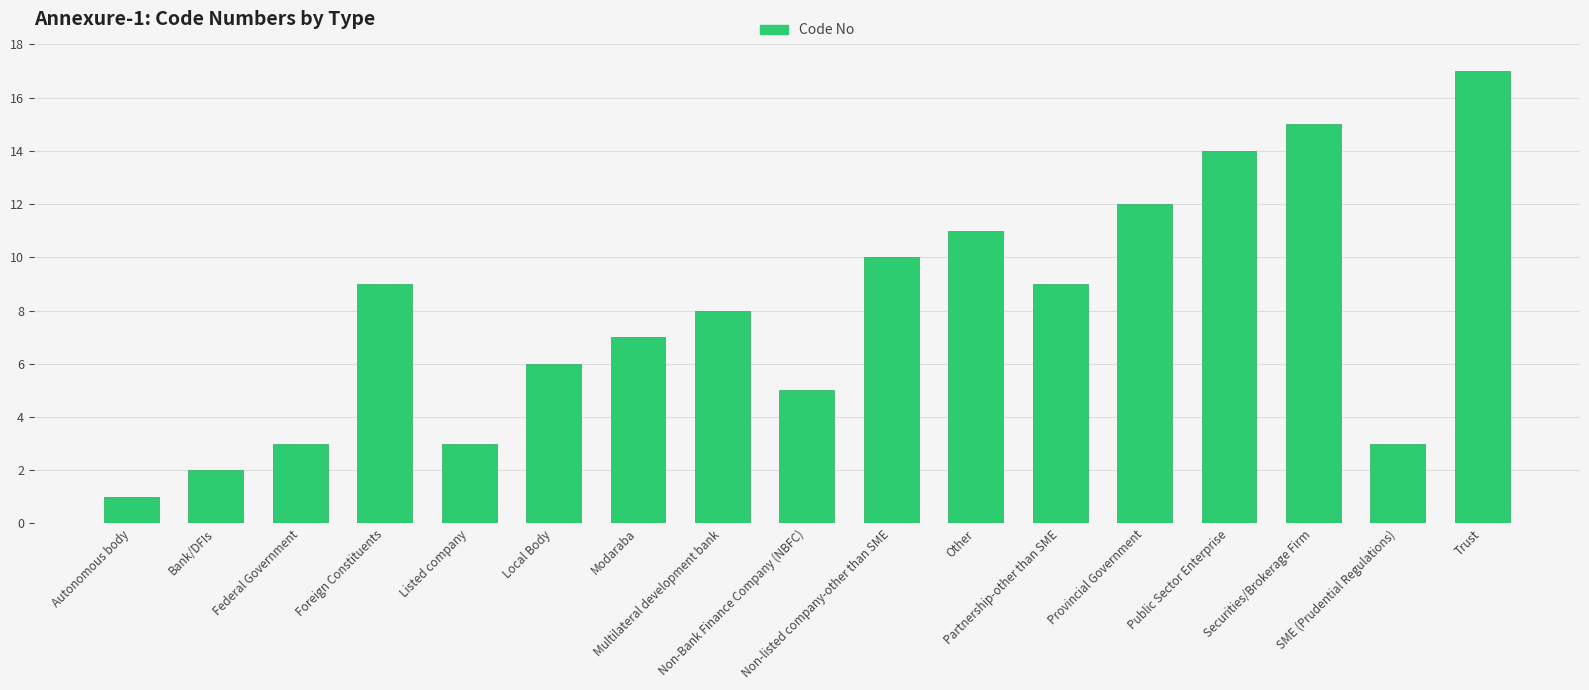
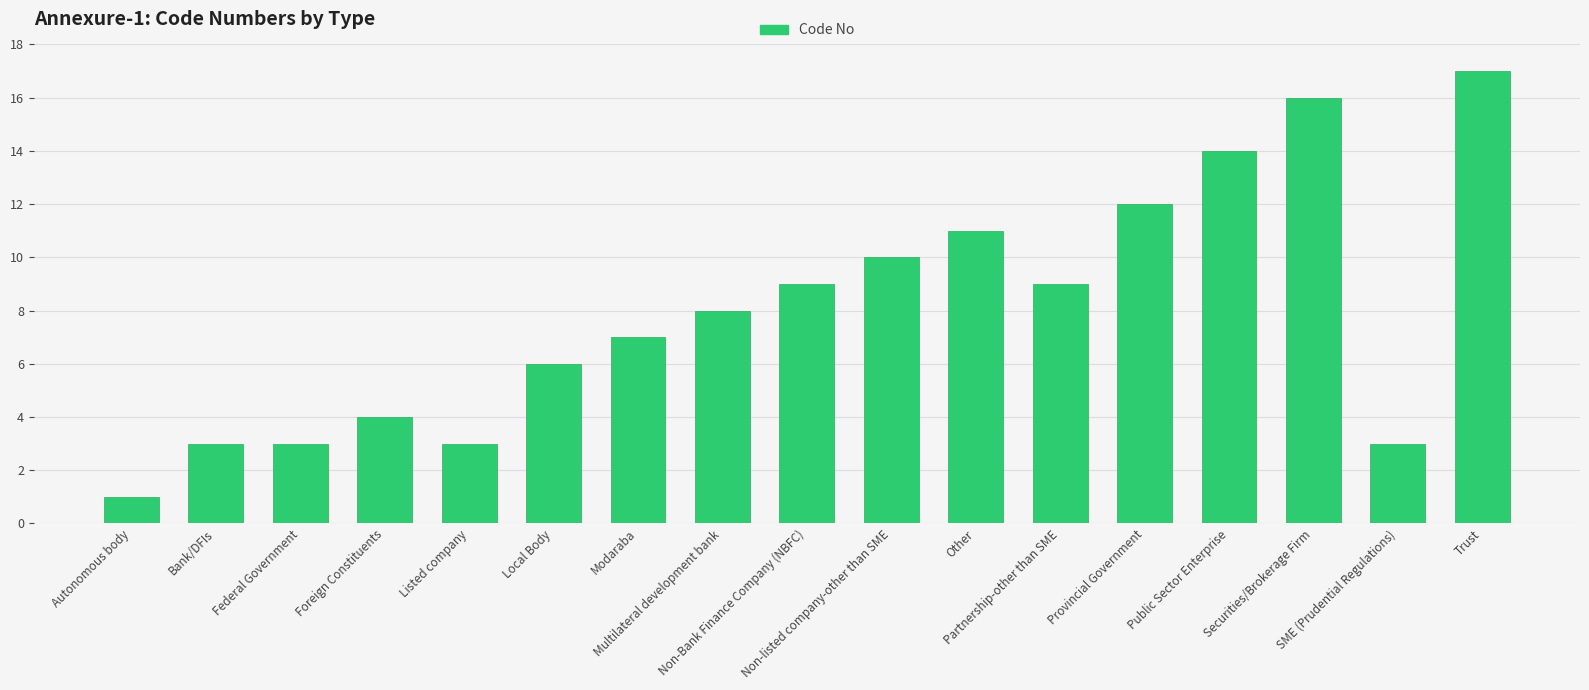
  {
    "Autonomous body": 1,
-   "Bank/DFIs": 2,
+   "Bank/DFIs": 3,
    "Federal Government": 3,
-   "Foreign Constituents": 9,
+   "Foreign Constituents": 4,
    "Listed company": 3,
    "Local Body": 6,
    "Modaraba": 7,
    "Multilateral development bank": 8,
-   "Non-Bank Finance Company (NBFC)": 5,
+   "Non-Bank Finance Company (NBFC)": 9,
    "Non-listed company-other than SME": 10,
    "Other": 11,
    "Partnership-other than SME": 9,
    "Provincial Government": 12,
    "Public Sector Enterprise": 14,
-   "Securities/Brokerage Firm": 15,
+   "Securities/Brokerage Firm": 16,
    "SME (Prudential Regulations)": 3,
    "Trust": 17
  }
